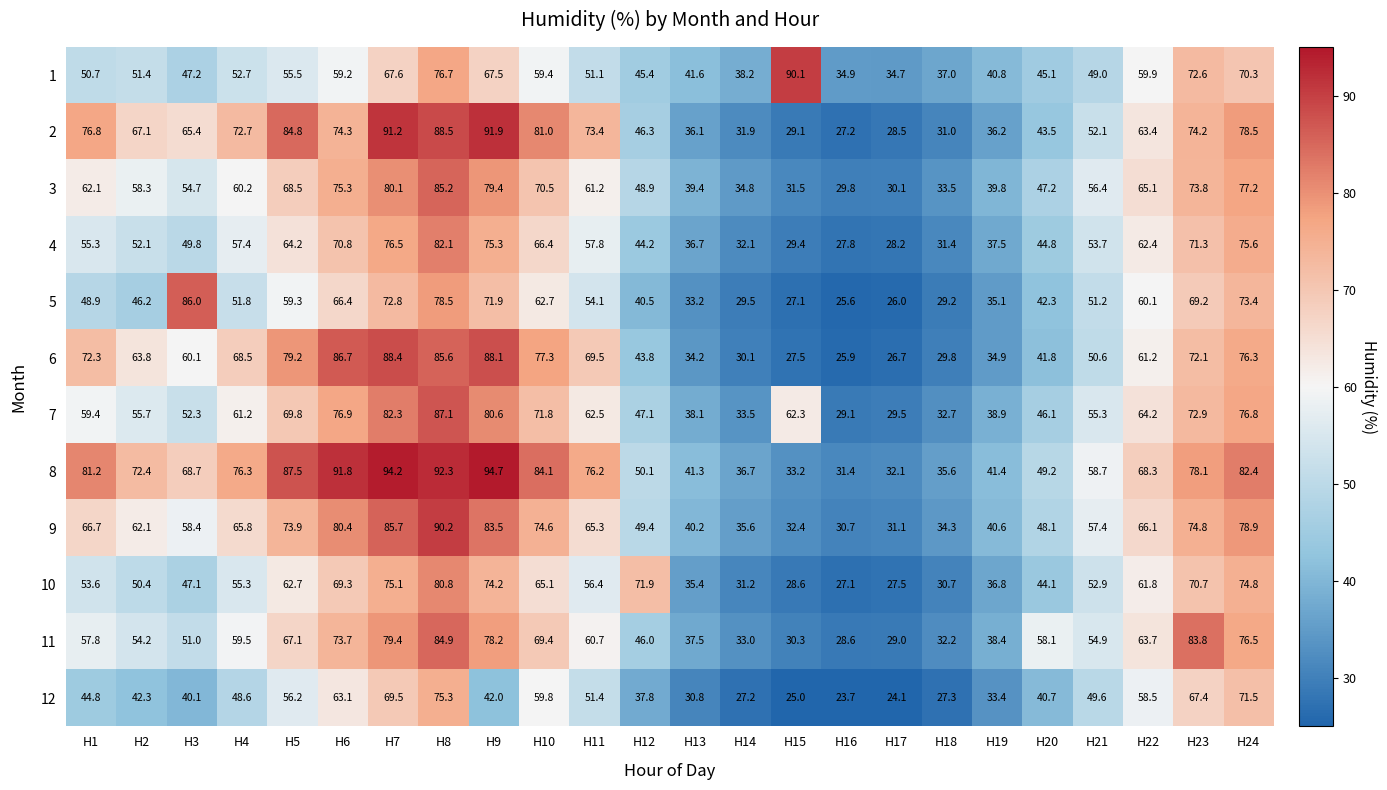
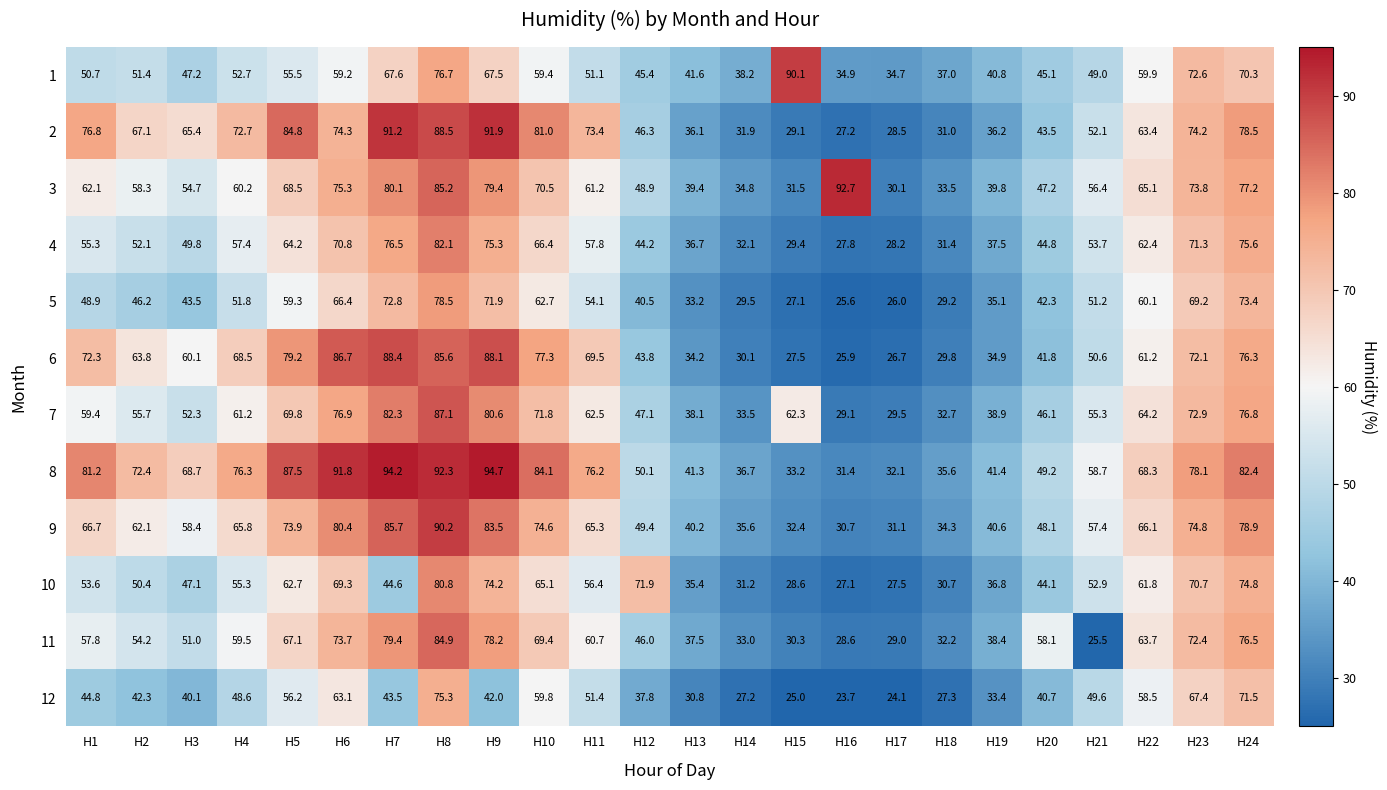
  {
    "3": {
      "H1": 62.1,
      "H2": 58.3,
      "H3": 54.7,
      "H4": 60.2,
      "H5": 68.5,
      "H6": 75.3,
      "H7": 80.1,
      "H8": 85.2,
      "H9": 79.4,
      "H10": 70.5,
      "H11": 61.2,
      "H12": 48.9,
      "H13": 39.4,
      "H14": 34.8,
      "H15": 31.5,
-     "H16": 29.8,
+     "H16": 92.7,
      "H17": 30.1,
      "H18": 33.5,
      "H19": 39.8,
      "H20": 47.2,
      "H21": 56.4,
      "H22": 65.1,
      "H23": 73.8,
      "H24": 77.2
    },
    "5": {
      "H1": 48.9,
      "H2": 46.2,
-     "H3": 86.0,
+     "H3": 43.5,
      "H4": 51.8,
      "H5": 59.3,
      "H6": 66.4,
      "H7": 72.8,
      "H8": 78.5,
      "H9": 71.9,
      "H10": 62.7,
      "H11": 54.1,
      "H12": 40.5,
      "H13": 33.2,
      "H14": 29.5,
      "H15": 27.1,
      "H16": 25.6,
      "H17": 26.0,
      "H18": 29.2,
      "H19": 35.1,
      "H20": 42.3,
      "H21": 51.2,
      "H22": 60.1,
      "H23": 69.2,
      "H24": 73.4
    },
    "10": {
      "H1": 53.6,
      "H2": 50.4,
      "H3": 47.1,
      "H4": 55.3,
      "H5": 62.7,
      "H6": 69.3,
-     "H7": 75.1,
+     "H7": 44.6,
      "H8": 80.8,
      "H9": 74.2,
      "H10": 65.1,
      "H11": 56.4,
      "H12": 71.9,
      "H13": 35.4,
      "H14": 31.2,
      "H15": 28.6,
      "H16": 27.1,
      "H17": 27.5,
      "H18": 30.7,
      "H19": 36.8,
      "H20": 44.1,
      "H21": 52.9,
      "H22": 61.8,
      "H23": 70.7,
      "H24": 74.8
    },
    "11": {
      "H1": 57.8,
      "H2": 54.2,
      "H3": 51.0,
      "H4": 59.5,
      "H5": 67.1,
      "H6": 73.7,
      "H7": 79.4,
      "H8": 84.9,
      "H9": 78.2,
      "H10": 69.4,
      "H11": 60.7,
      "H12": 46.0,
      "H13": 37.5,
      "H14": 33.0,
      "H15": 30.3,
      "H16": 28.6,
      "H17": 29.0,
      "H18": 32.2,
      "H19": 38.4,
      "H20": 58.1,
-     "H21": 54.9,
+     "H21": 25.5,
      "H22": 63.7,
-     "H23": 83.8,
+     "H23": 72.4,
      "H24": 76.5
    },
    "12": {
      "H1": 44.8,
      "H2": 42.3,
      "H3": 40.1,
      "H4": 48.6,
      "H5": 56.2,
      "H6": 63.1,
-     "H7": 69.5,
+     "H7": 43.5,
      "H8": 75.3,
      "H9": 42.0,
      "H10": 59.8,
      "H11": 51.4,
      "H12": 37.8,
      "H13": 30.8,
      "H14": 27.2,
      "H15": 25.0,
      "H16": 23.7,
      "H17": 24.1,
      "H18": 27.3,
      "H19": 33.4,
      "H20": 40.7,
      "H21": 49.6,
      "H22": 58.5,
      "H23": 67.4,
      "H24": 71.5
    }
  }
